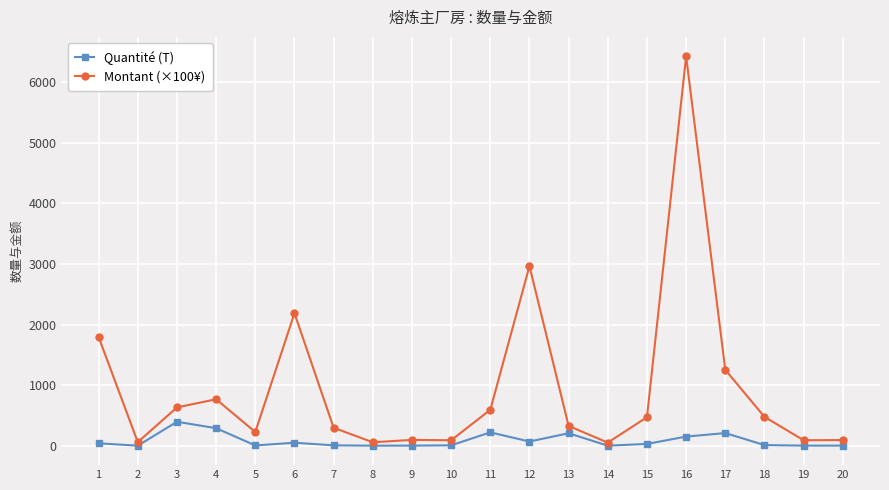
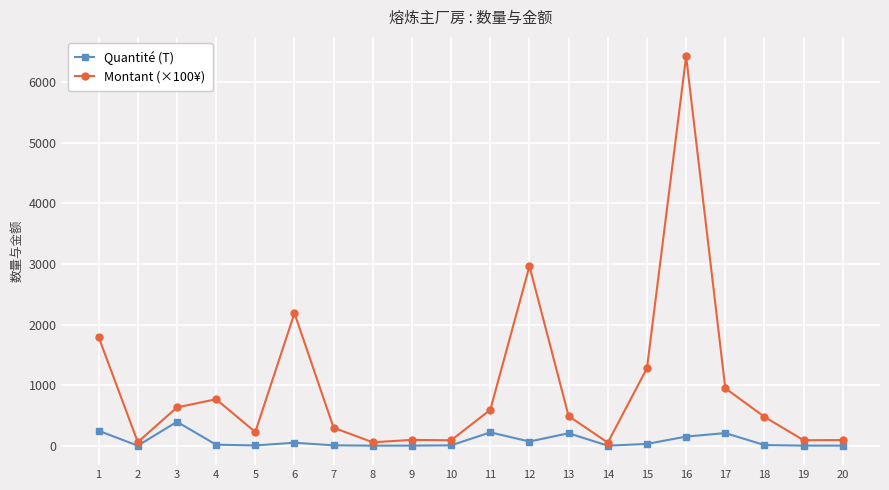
  {
    "Quantité (T)": {
-     "1": 0,
+     "1": 200,
      "2": 0,
      "3": 400,
-     "4": 300,
+     "4": 0,
      "5": 0,
      "6": 0,
      "7": 0,
      "8": 0,
      "9": 0,
      "10": 0,
      "11": 200,
      "12": 100,
      "13": 200,
      "14": 0,
      "15": 0,
      "16": 200,
      "17": 200,
      "18": 0,
      "19": 0,
      "20": 0
    },
    "Montant (×100¥)": {
      "1": 1800,
      "2": 100,
      "3": 600,
      "4": 800,
      "5": 200,
      "6": 2200,
      "7": 300,
      "8": 100,
      "9": 100,
      "10": 100,
      "11": 600,
      "12": 3000,
-     "13": 300,
+     "13": 500,
      "14": 100,
-     "15": 500,
+     "15": 1300,
      "16": 6400,
-     "17": 1300,
+     "17": 900,
      "18": 500,
      "19": 100,
      "20": 100
    }
  }
